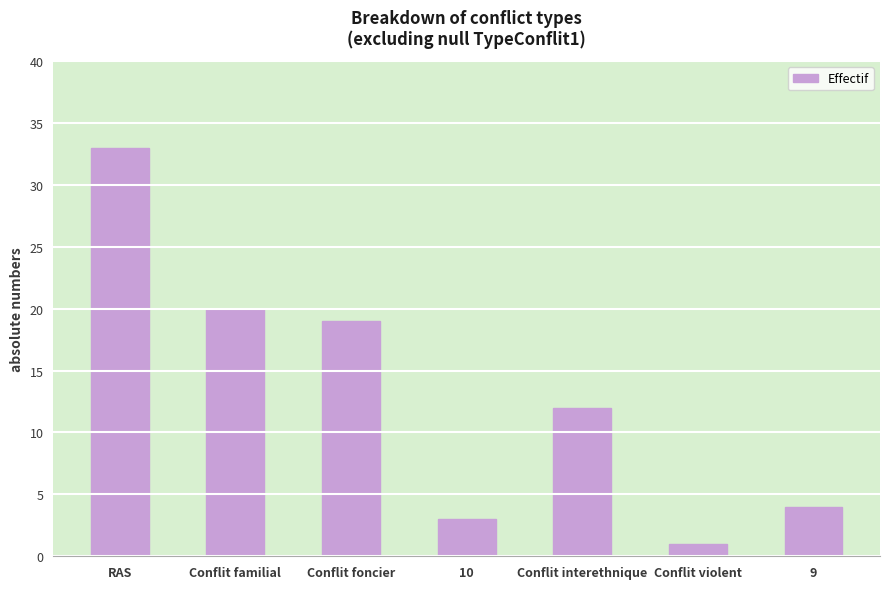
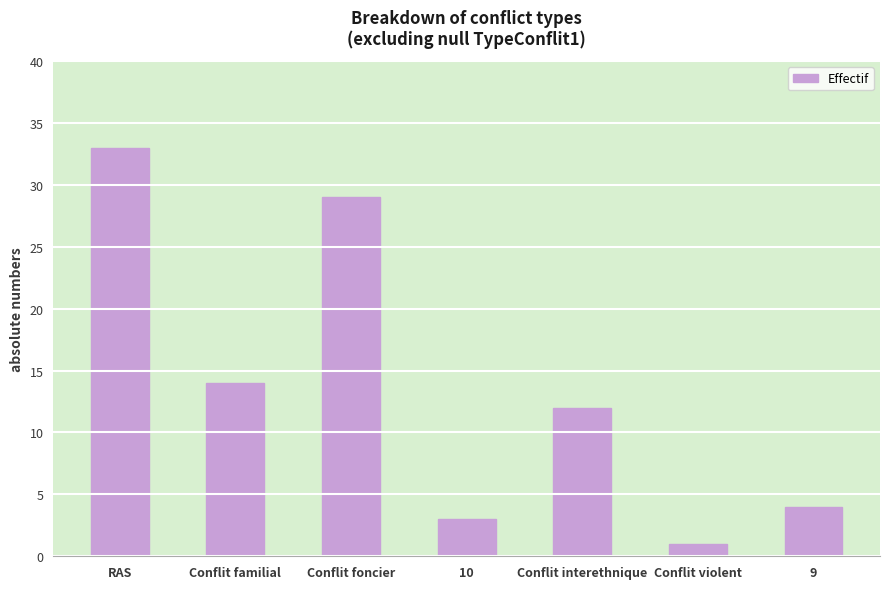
  {
    "RAS": 33,
-   "Conflit familial": 20,
-   "Conflit foncier": 19,
+   "Conflit familial": 14,
+   "Conflit foncier": 29,
    "10": 3,
    "Conflit interethnique": 12,
    "Conflit violent": 1,
    "9": 4
  }
